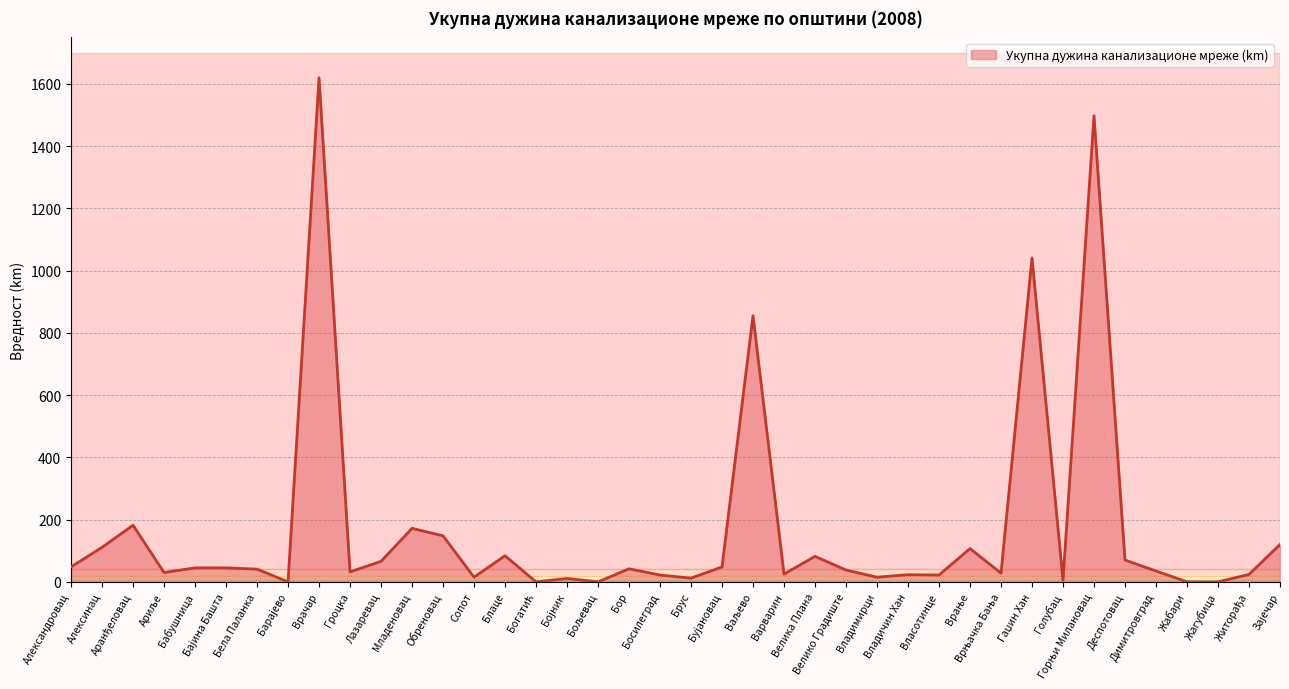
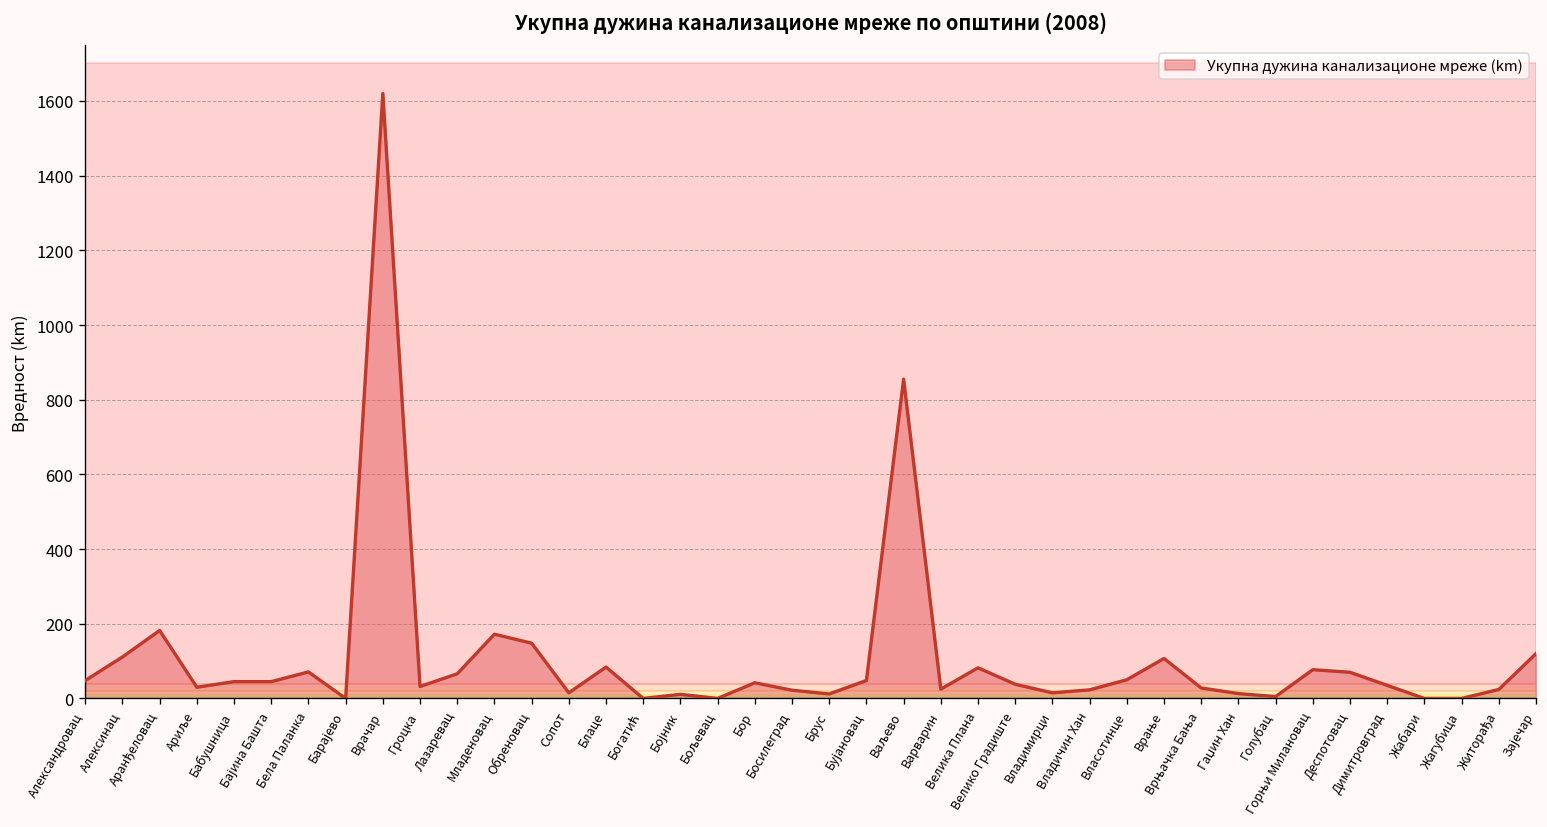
  {
    "Александровац": 50,
    "Алексинац": 110,
    "Аранђеловац": 180,
    "Ариље": 30,
    "Бабушница": 50,
    "Бајина Башта": 50,
-   "Бела Паланка": 40,
+   "Бела Паланка": 70,
    "Барајево": 0,
    "Врачар": 1620,
    "Гроцка": 30,
    "Лазаревац": 70,
    "Младеновац": 170,
    "Обреновац": 150,
    "Сопот": 20,
    "Блаце": 80,
    "Богатић": 0,
    "Бојник": 10,
    "Бољевац": 0,
    "Бор": 40,
    "Босилеград": 20,
    "Брус": 10,
    "Бујановац": 50,
    "Ваљево": 860,
    "Варварин": 30,
    "Велика Плана": 80,
    "Велико Градиште": 40,
    "Владимирци": 20,
    "Владичин Хан": 20,
-   "Власотинце": 20,
+   "Власотинце": 50,
    "Врање": 110,
    "Врњачка Бања": 30,
-   "Гаџин Хан": 1040,
+   "Гаџин Хан": 10,
    "Голубац": 10,
-   "Горњи Милановац": 1500,
+   "Горњи Милановац": 80,
    "Деспотовац": 70,
    "Димитровград": 40,
    "Жабари": 0,
    "Жагубица": 0,
    "Житорађа": 20,
    "Зајечар": 120
  }
